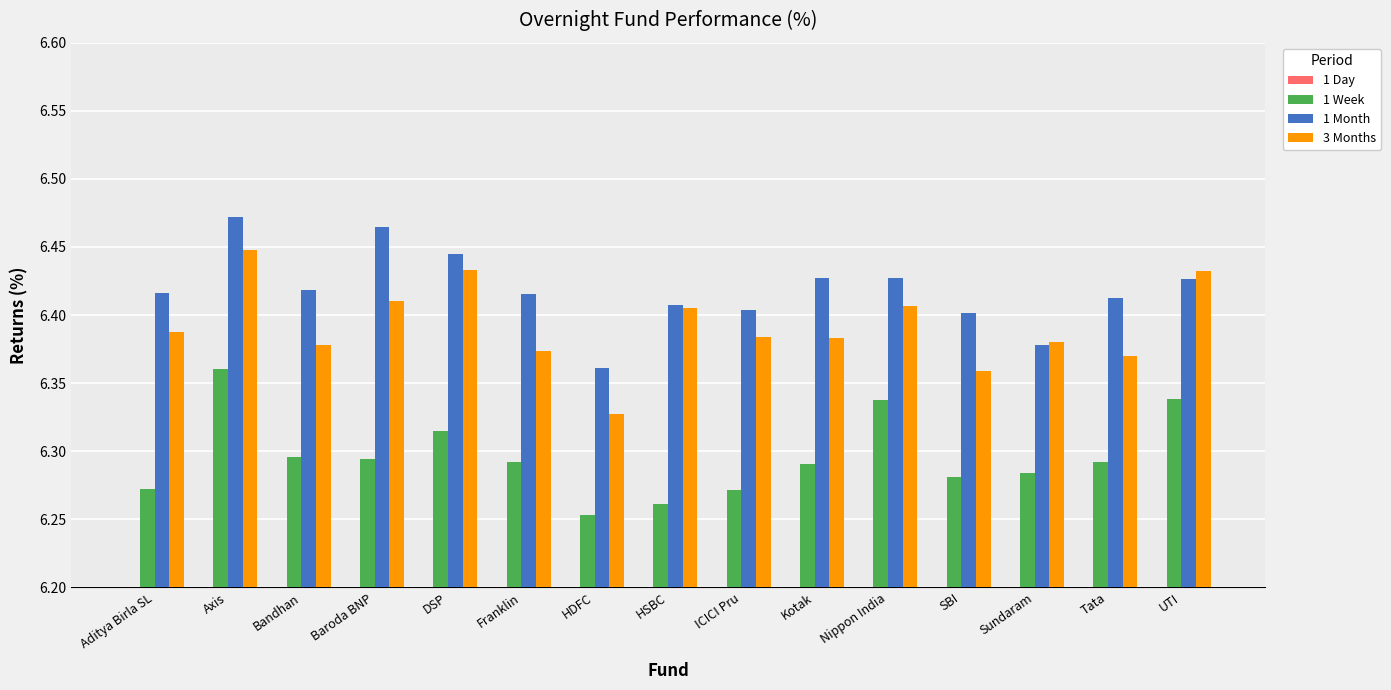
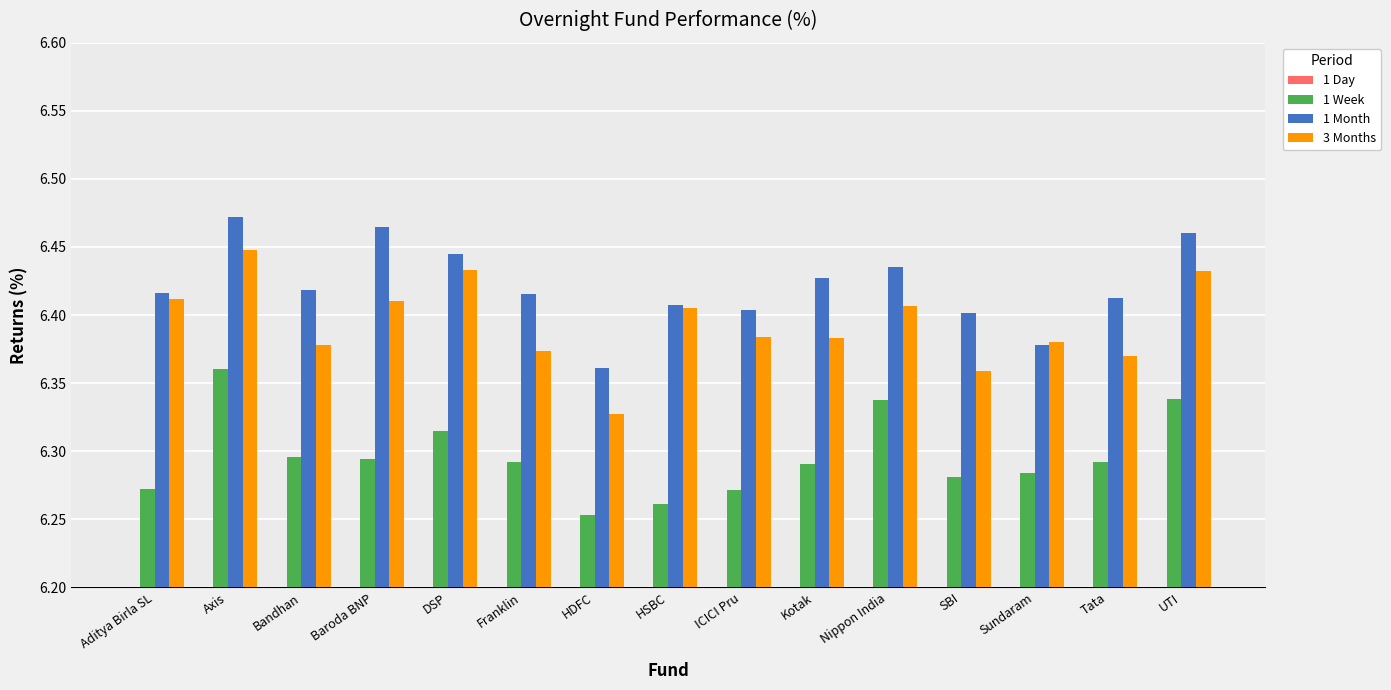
  {
    "1 Week": {
      "Aditya Birla SL": 6.272,
      "Axis": 6.361,
      "Bandhan": 6.296,
      "Baroda BNP": 6.294,
      "DSP": 6.315,
      "Franklin": 6.292,
      "HDFC": 6.253,
      "HSBC": 6.261,
      "ICICI Pru": 6.272,
      "Kotak": 6.291,
      "Nippon India": 6.337,
      "SBI": 6.281,
      "Sundaram": 6.284,
      "Tata": 6.292,
      "UTI": 6.339
    },
    "1 Month": {
      "Aditya Birla SL": 6.416,
      "Axis": 6.472,
      "Bandhan": 6.418,
      "Baroda BNP": 6.465,
      "DSP": 6.445,
      "Franklin": 6.416,
      "HDFC": 6.361,
      "HSBC": 6.407,
      "ICICI Pru": 6.404,
      "Kotak": 6.427,
-     "Nippon India": 6.427,
+     "Nippon India": 6.435,
      "SBI": 6.401,
      "Sundaram": 6.378,
      "Tata": 6.412,
-     "UTI": 6.426
+     "UTI": 6.460
    },
    "3 Months": {
-     "Aditya Birla SL": 6.387,
+     "Aditya Birla SL": 6.412,
      "Axis": 6.448,
      "Bandhan": 6.378,
      "Baroda BNP": 6.410,
      "DSP": 6.433,
      "Franklin": 6.373,
      "HDFC": 6.327,
      "HSBC": 6.405,
      "ICICI Pru": 6.384,
      "Kotak": 6.383,
      "Nippon India": 6.407,
      "SBI": 6.359,
      "Sundaram": 6.380,
      "Tata": 6.370,
      "UTI": 6.433
    }
  }
